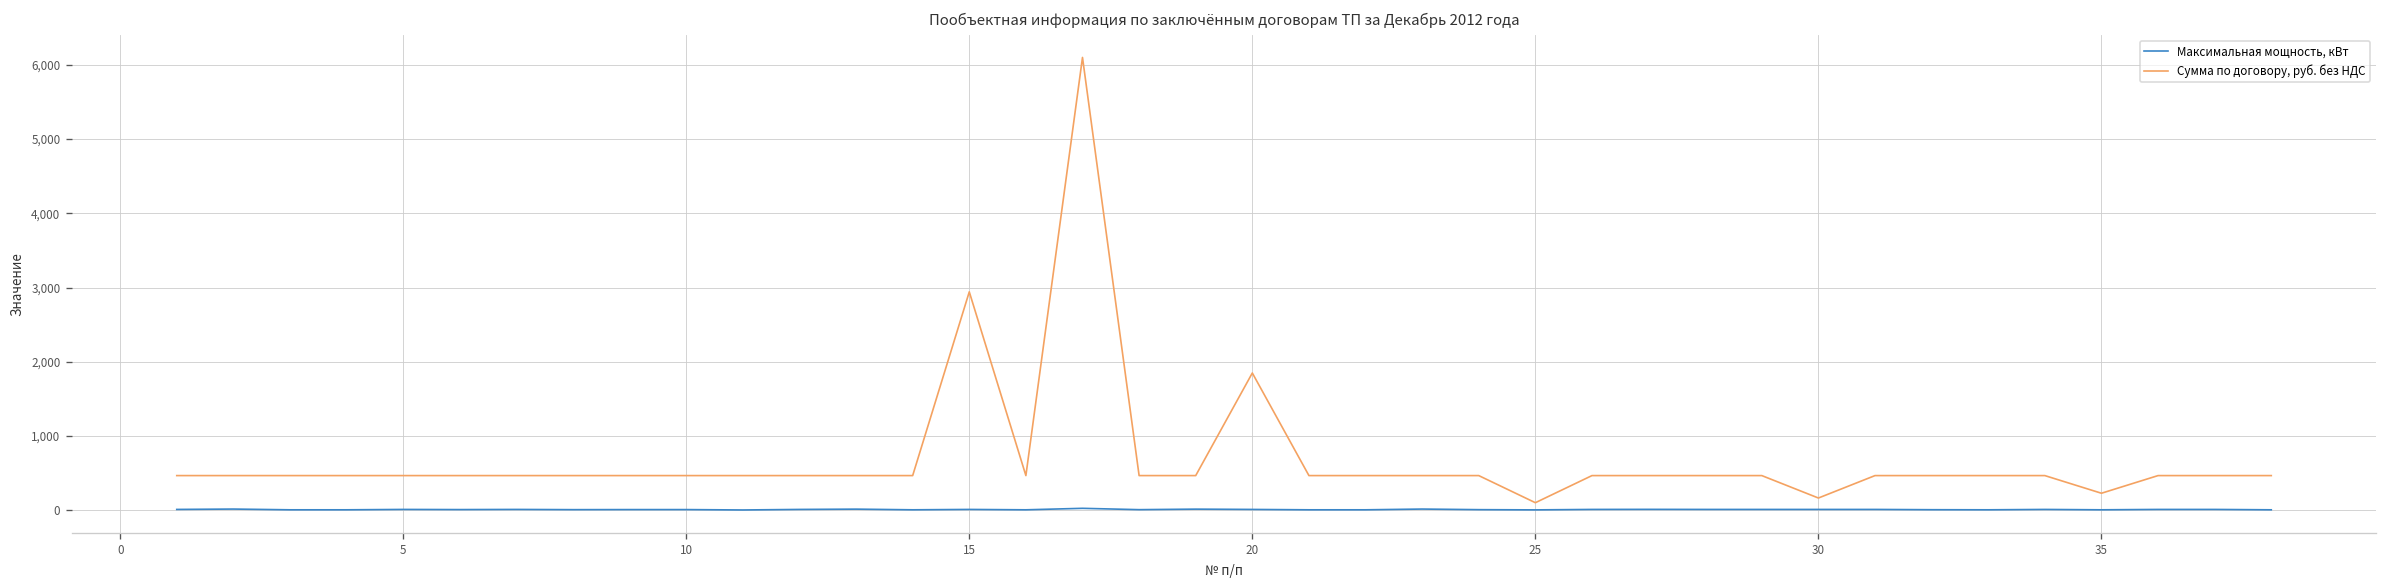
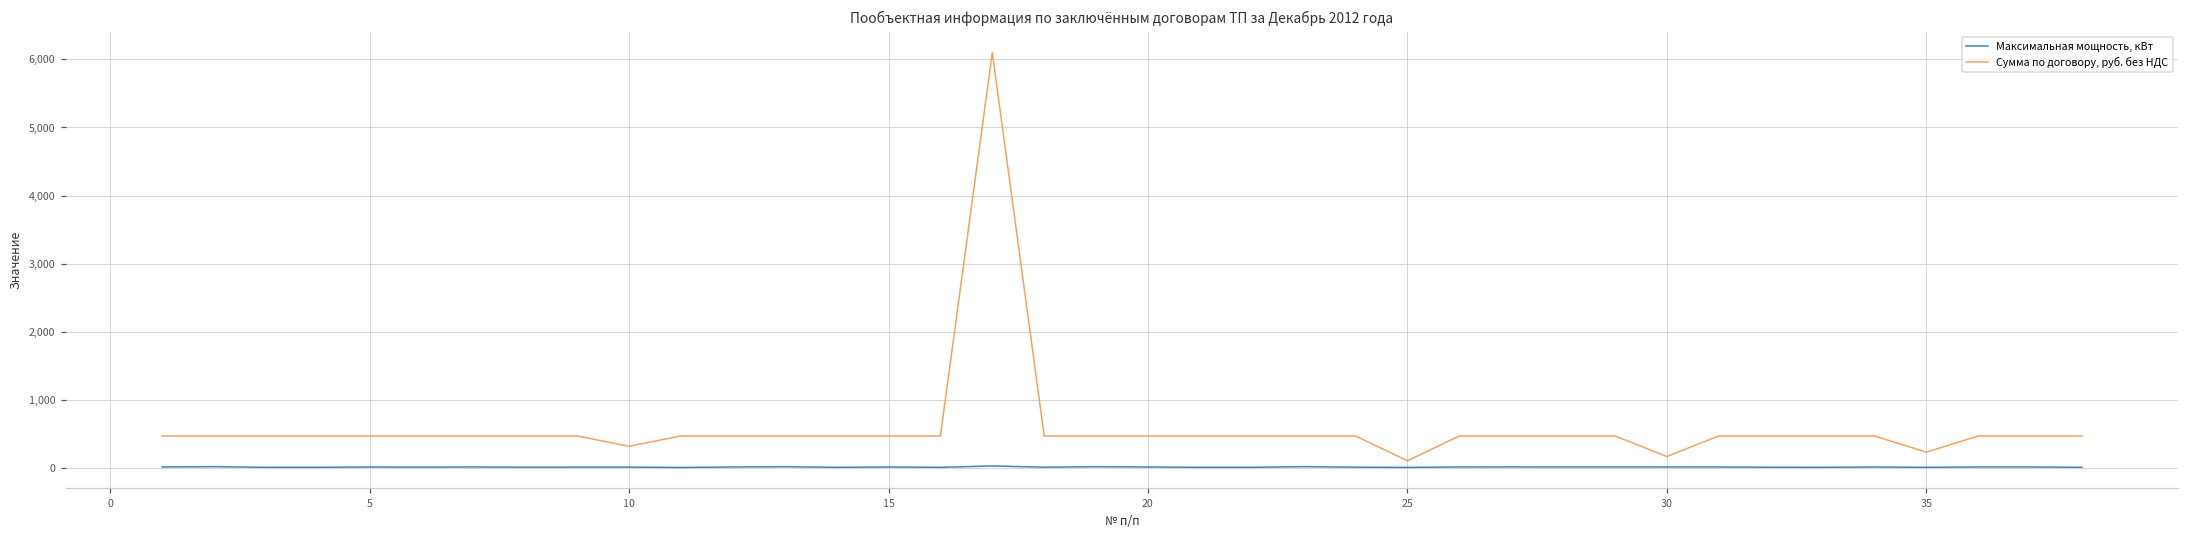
  {
    "Максимальная мощность, кВт": {
      "5": "0",
      "10": "0",
      "15": "0",
      "20": "0",
      "25": "0",
      "30": "0",
      "35": "0"
    },
    "Сумма по договору, руб. без НДС": {
      "5": "500",
-     "10": "500",
-     "15": "2,900",
-     "20": "1,800",
+     "10": "300",
+     "15": "500",
+     "20": "500",
      "25": "100",
      "30": "200",
      "35": "200"
    }
  }
